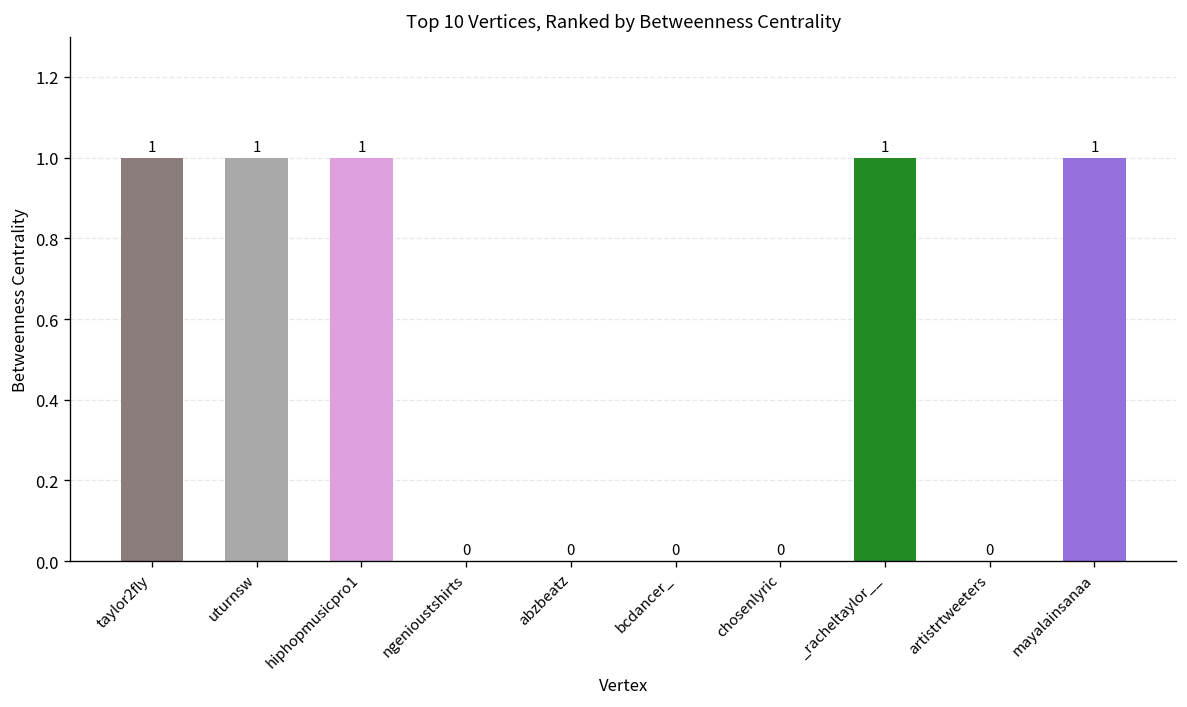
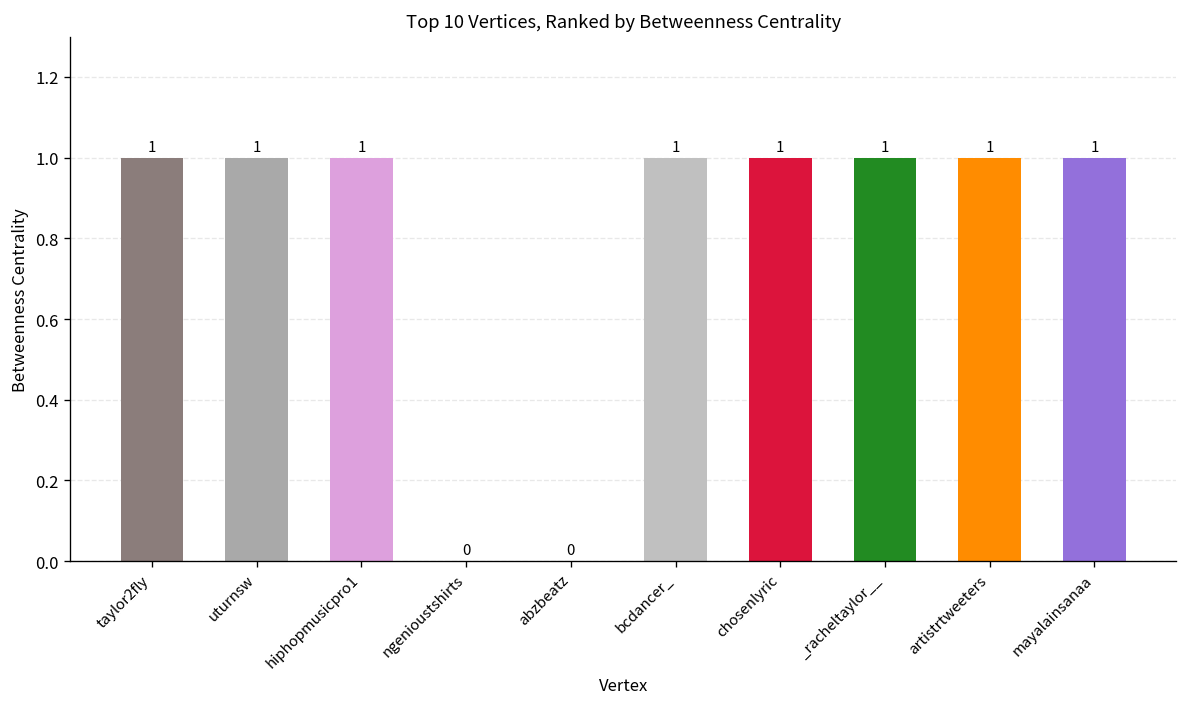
  {
    "taylor2fly": 1,
    "uturnsw": 1,
    "hiphopmusicpro1": 1,
    "ngenioustshirts": 0,
    "abzbeatz": 0,
-   "bcdancer_": 0,
-   "chosenlyric": 0,
+   "bcdancer_": 1,
+   "chosenlyric": 1,
    "_racheltaylor__": 1,
-   "artistrtweeters": 0,
+   "artistrtweeters": 1,
    "mayalainsanaa": 1
  }
